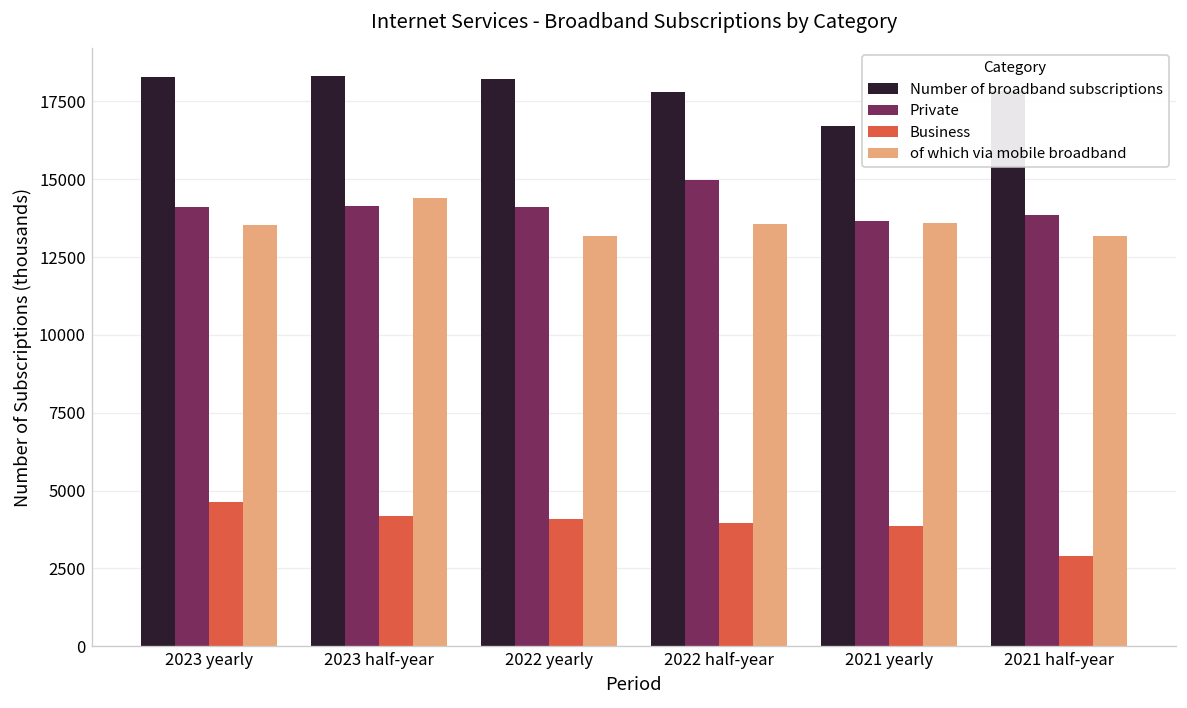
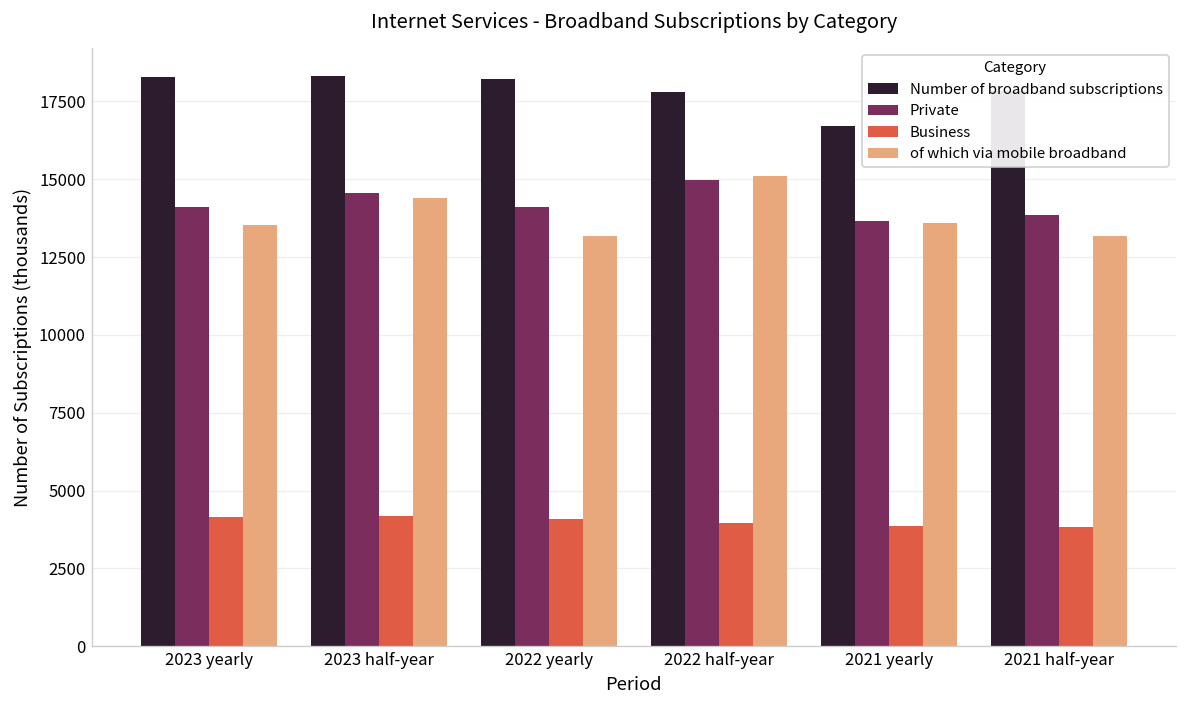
  {
    "Number of broadband subscriptions": {
      "2023 yearly": 18300,
      "2023 half-year": 18300,
      "2022 yearly": 18200,
      "2022 half-year": 17800,
      "2021 yearly": 16700
    },
    "Private": {
      "2023 yearly": 14100,
-     "2023 half-year": 14100,
+     "2023 half-year": 14600,
      "2022 yearly": 14100,
      "2022 half-year": 15000,
      "2021 yearly": 13700,
      "2021 half-year": 13900
    },
    "Business": {
-     "2023 yearly": 4600,
+     "2023 yearly": 4200,
      "2023 half-year": 4200,
      "2022 yearly": 4100,
      "2022 half-year": 4000,
      "2021 yearly": 3900,
-     "2021 half-year": 2900
+     "2021 half-year": 3800
    },
    "of which via mobile broadband": {
      "2023 yearly": 13500,
      "2023 half-year": 14400,
      "2022 yearly": 13200,
-     "2022 half-year": 13600,
+     "2022 half-year": 15100,
      "2021 yearly": 13600,
      "2021 half-year": 13200
    }
  }
